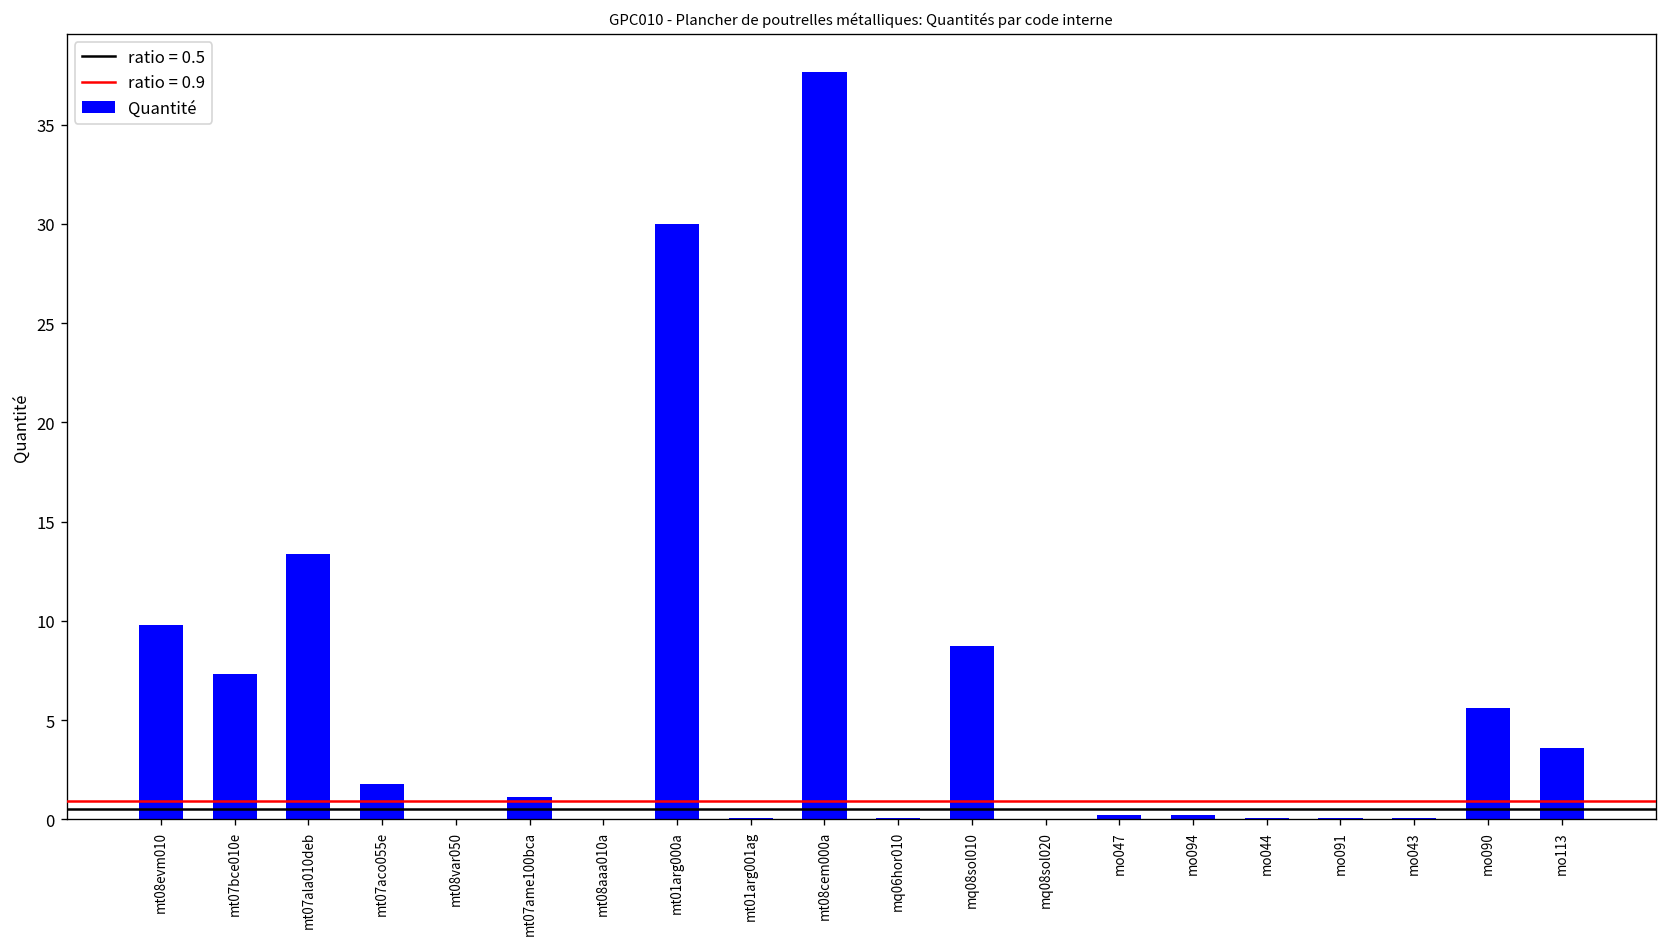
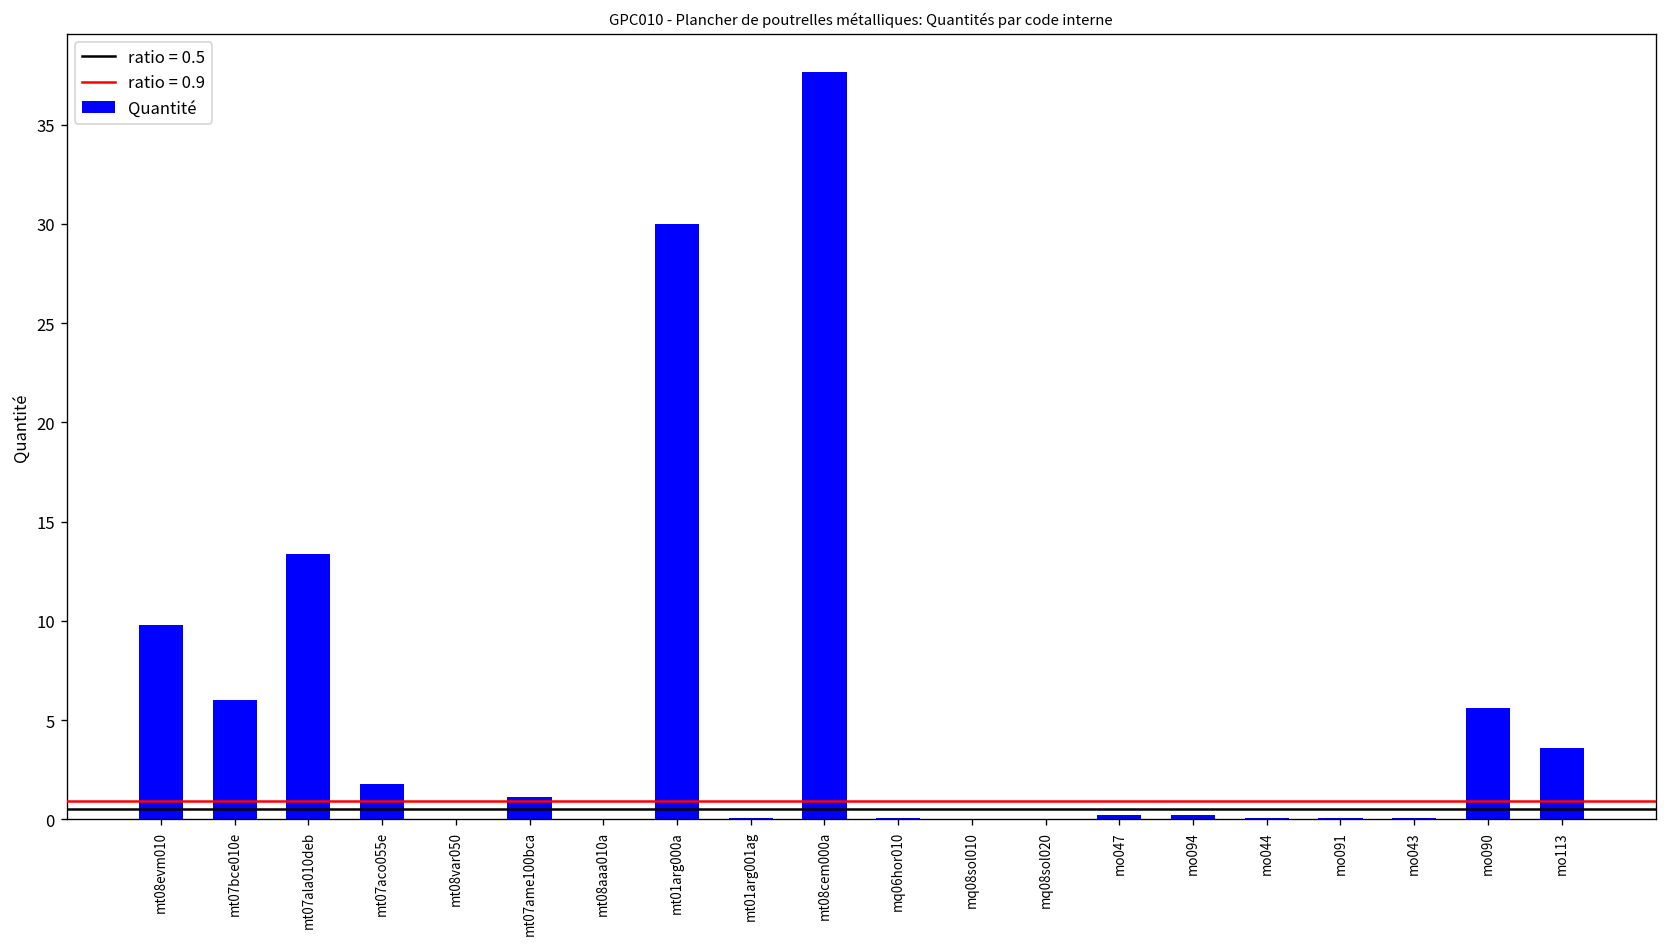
  {
    "mt08evm010": 9.8,
-   "mt07bce010e": 7.3,
+   "mt07bce010e": 6.0,
    "mt07ala010deb": 13.4,
    "mt07aco055e": 1.8,
    "mt07ame100bca": 1.1,
    "mt01arg000a": 30.0,
    "mt08cem000a": 37.7,
-   "mq08sol010": 8.7,
+   "mq08sol010": 0.0,
    "mo047": 0.2,
    "mo094": 0.2,
    "mo090": 5.6,
    "mo113": 3.6
  }
